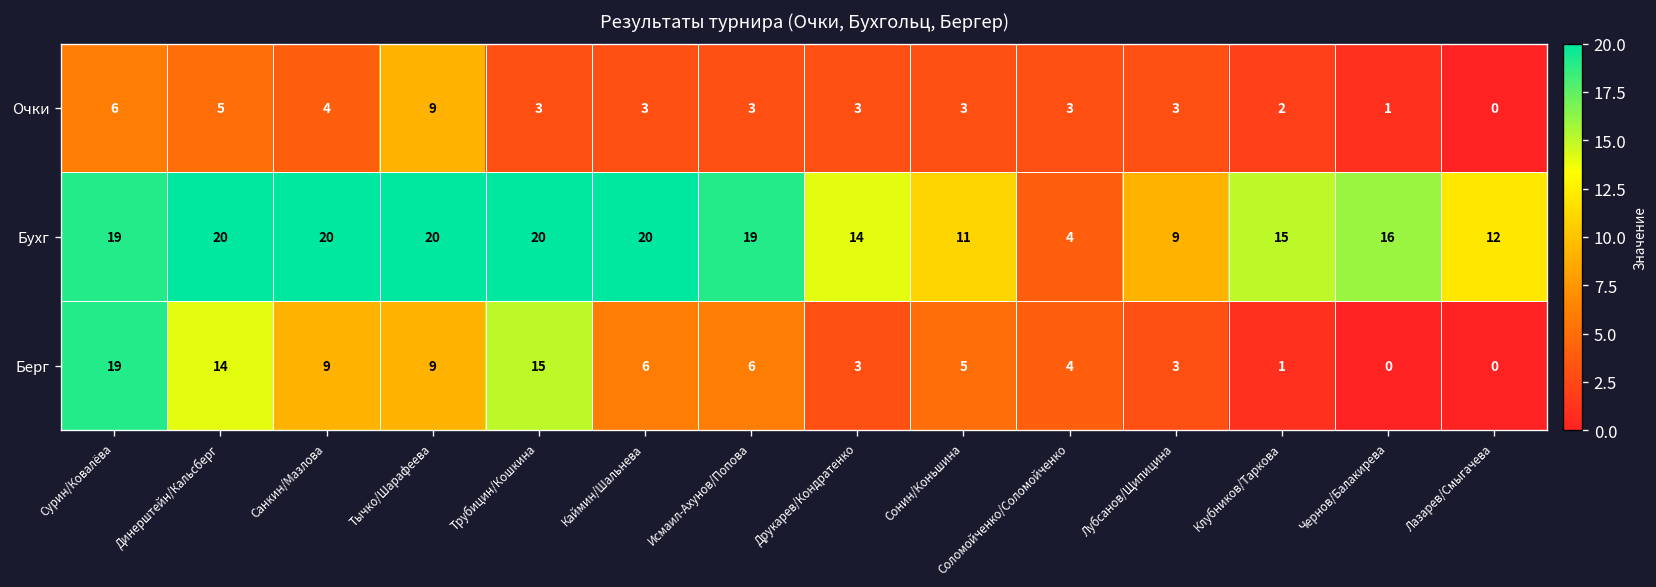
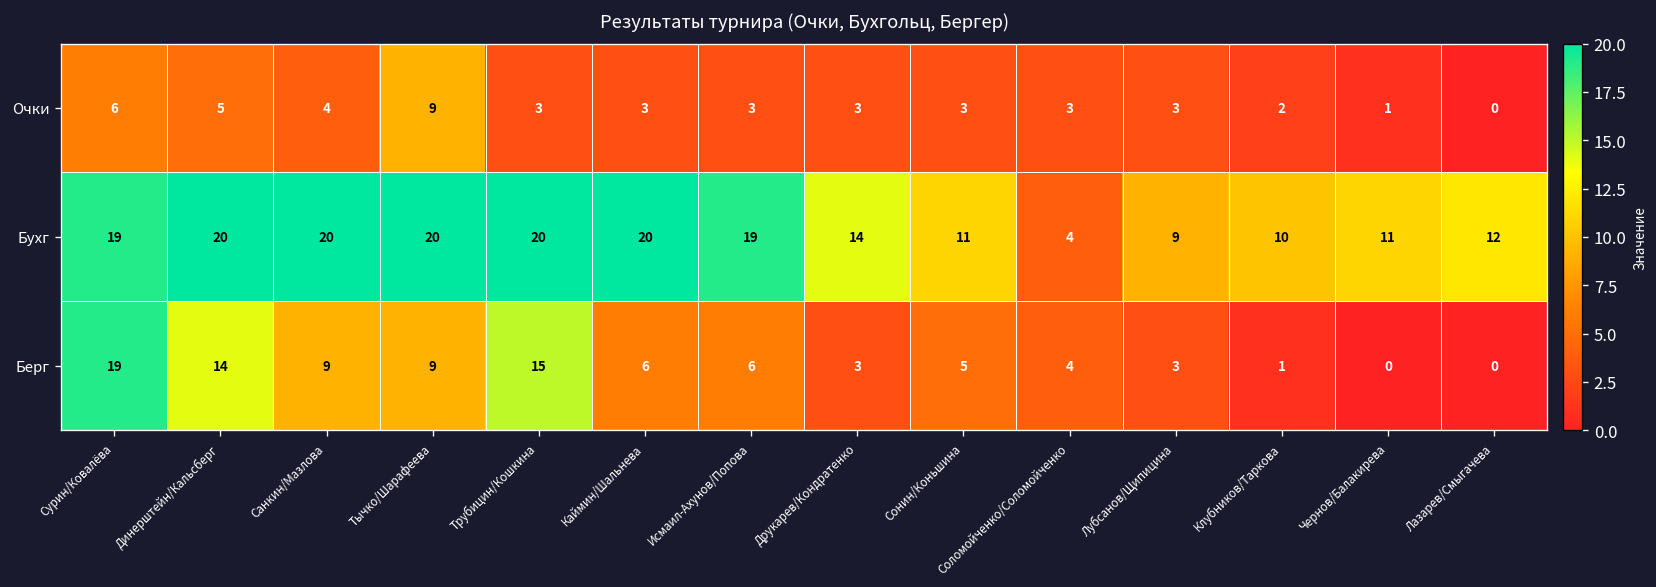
  {
    "Очки": {
      "Сурин/Ковалёва": 6,
      "Динерштейн/Кальсберг": 5,
      "Санкин/Мазлова": 4,
      "Тычко/Шарафеева": 9,
      "Трубицин/Кошкина": 3,
      "Каймин/Шальнева": 3,
      "Исмаил-Ахунов/Попова": 3,
      "Друкарев/Кондратенко": 3,
      "Сонин/Коньшина": 3,
      "Соломойченко/Соломойченко": 3,
      "Лубсанов/Щипицина": 3,
      "Клубников/Таркова": 2,
      "Чернов/Балакирева": 1,
      "Лазарев/Смыгачева": 0
    },
    "Бухг": {
      "Сурин/Ковалёва": 19,
      "Динерштейн/Кальсберг": 20,
      "Санкин/Мазлова": 20,
      "Тычко/Шарафеева": 20,
      "Трубицин/Кошкина": 20,
      "Каймин/Шальнева": 20,
      "Исмаил-Ахунов/Попова": 19,
      "Друкарев/Кондратенко": 14,
      "Сонин/Коньшина": 11,
      "Соломойченко/Соломойченко": 4,
      "Лубсанов/Щипицина": 9,
-     "Клубников/Таркова": 15,
-     "Чернов/Балакирева": 16,
+     "Клубников/Таркова": 10,
+     "Чернов/Балакирева": 11,
      "Лазарев/Смыгачева": 12
    },
    "Берг": {
      "Сурин/Ковалёва": 19,
      "Динерштейн/Кальсберг": 14,
      "Санкин/Мазлова": 9,
      "Тычко/Шарафеева": 9,
      "Трубицин/Кошкина": 15,
      "Каймин/Шальнева": 6,
      "Исмаил-Ахунов/Попова": 6,
      "Друкарев/Кондратенко": 3,
      "Сонин/Коньшина": 5,
      "Соломойченко/Соломойченко": 4,
      "Лубсанов/Щипицина": 3,
      "Клубников/Таркова": 1,
      "Чернов/Балакирева": 0,
      "Лазарев/Смыгачева": 0
    }
  }
